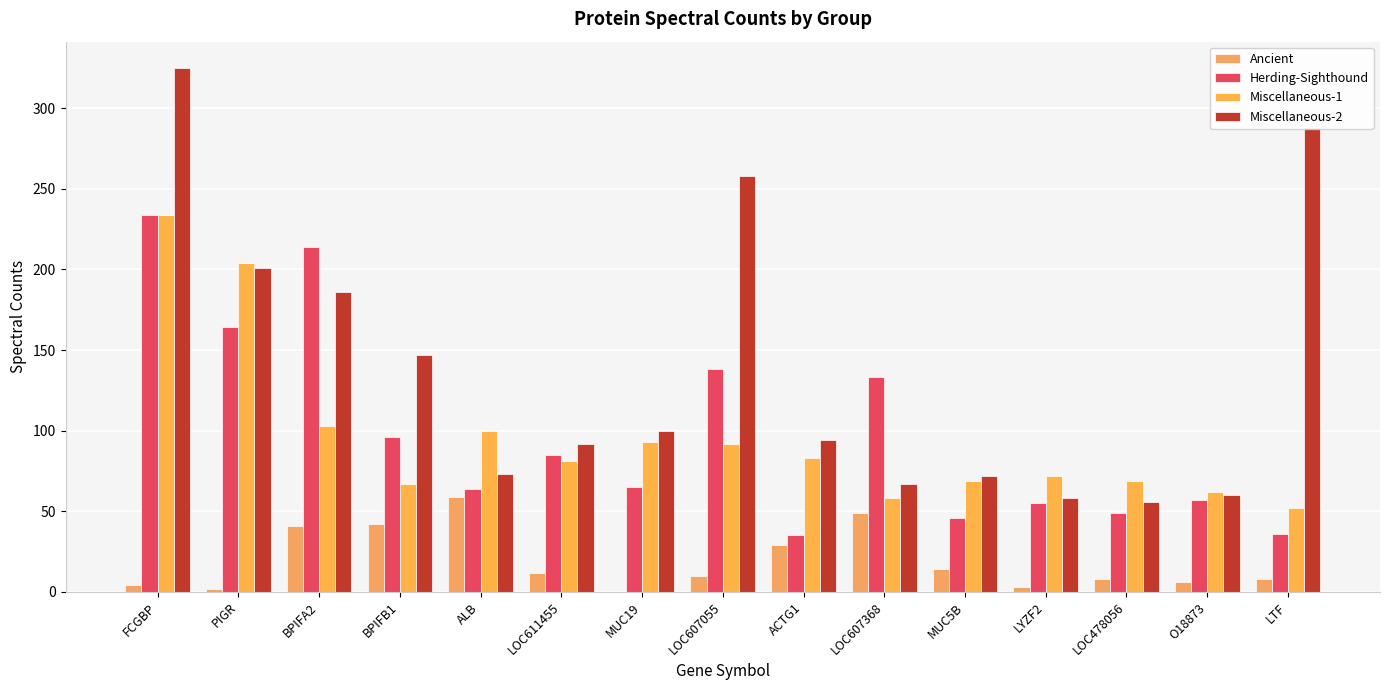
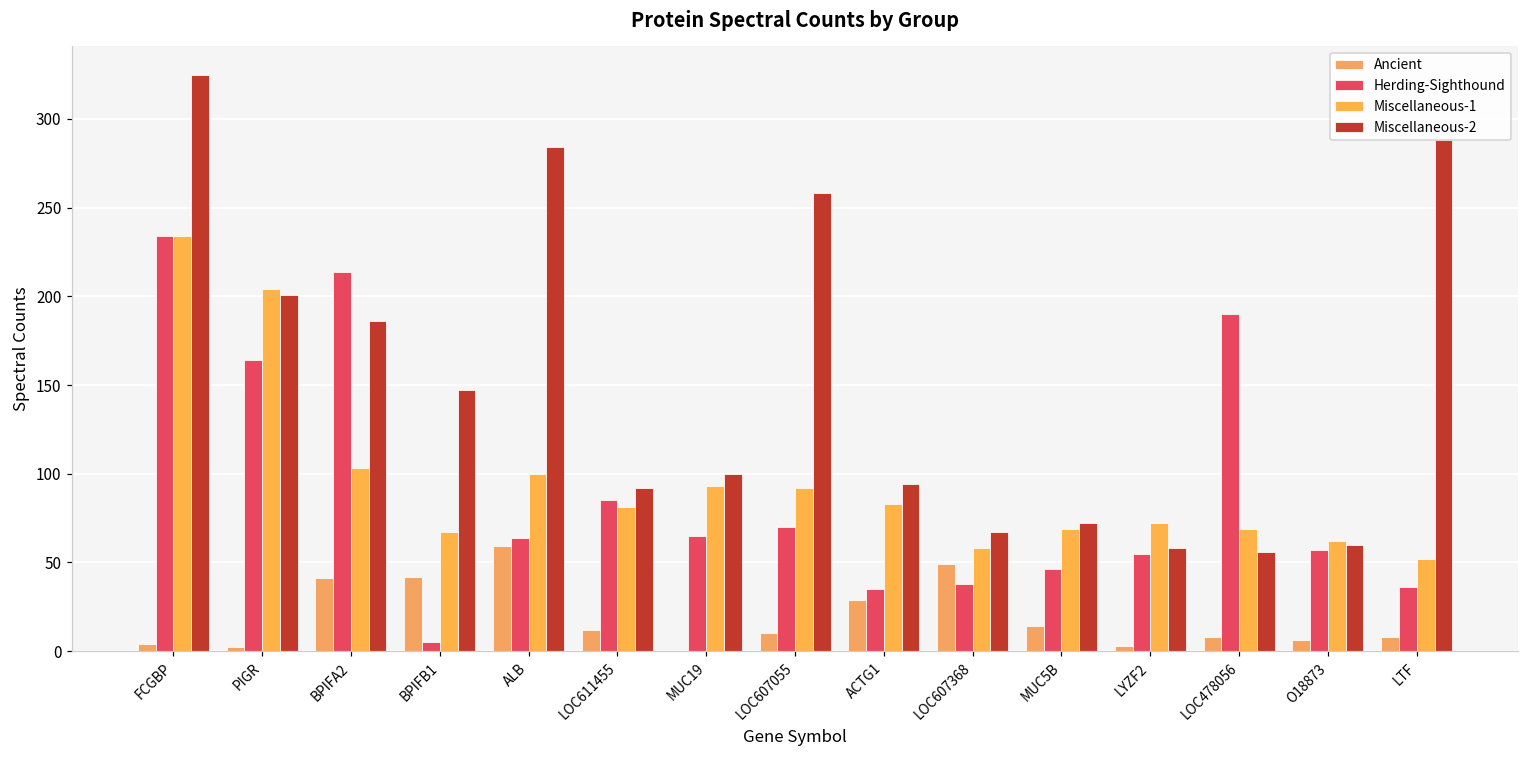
  {
    "Herding-Sighthound": {
      "FCGBP": 234,
      "PIGR": 164,
      "BPIFA2": 214,
-     "BPIFB1": 96,
+     "BPIFB1": 5,
      "ALB": 64,
      "LOC611455": 85,
      "MUC19": 65,
-     "LOC607055": 138,
+     "LOC607055": 70,
      "ACTG1": 35,
-     "LOC607368": 133,
+     "LOC607368": 38,
      "MUC5B": 46,
      "LYZF2": 55,
-     "LOC478056": 49,
+     "LOC478056": 190,
      "O18873": 57,
      "LTF": 36
    },
    "Miscellaneous-2": {
      "FCGBP": 325,
      "PIGR": 201,
      "BPIFA2": 186,
      "BPIFB1": 147,
-     "ALB": 73,
+     "ALB": 284,
      "LOC611455": 92,
      "MUC19": 100,
      "LOC607055": 258,
      "ACTG1": 94,
      "LOC607368": 67,
      "MUC5B": 72,
      "LYZF2": 58,
      "LOC478056": 56,
      "O18873": 60
    }
  }
